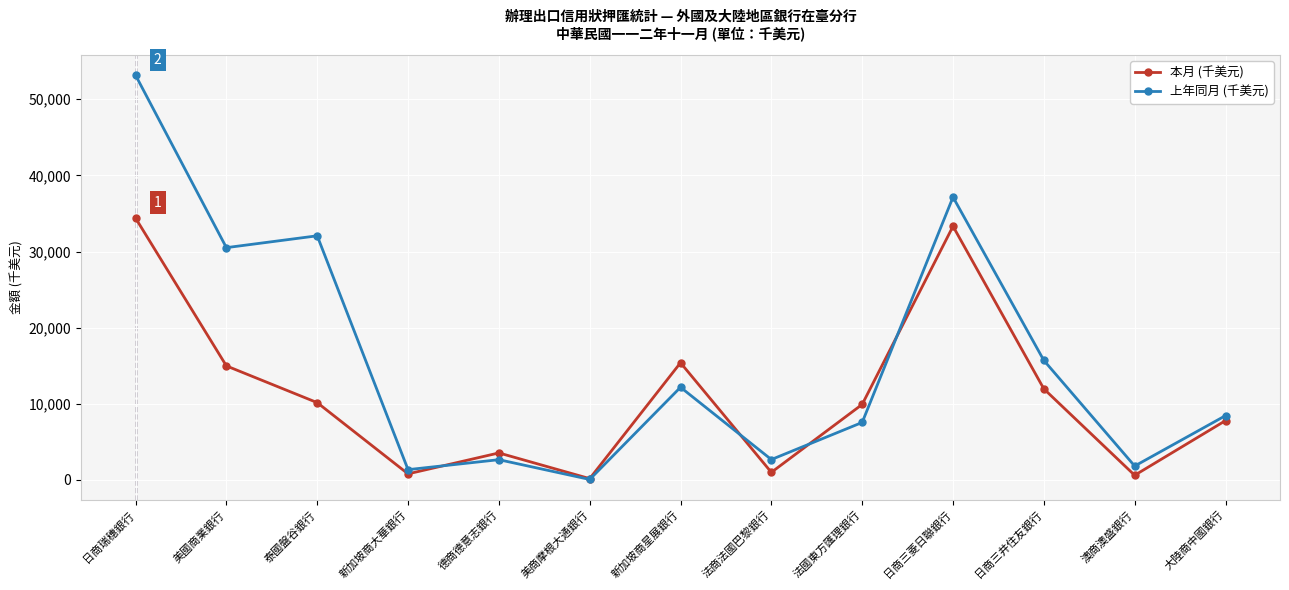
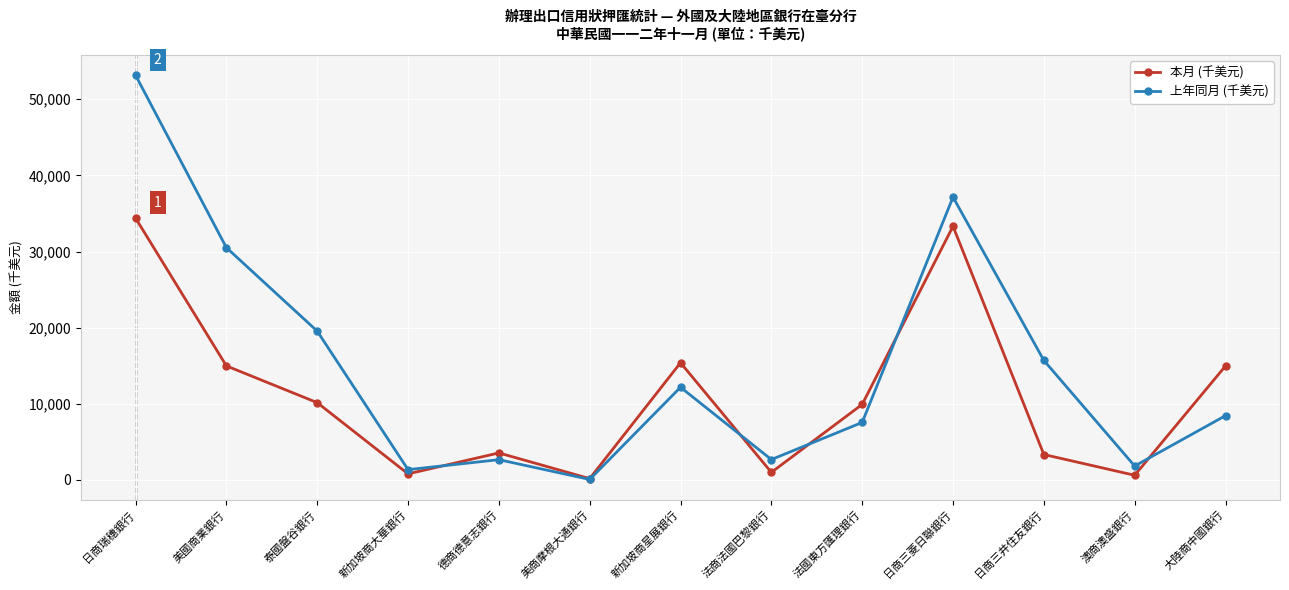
  {
    "本月 (千美元)": {
      "美國商業銀行": "15,000",
      "泰國盤谷銀行": "10,000",
      "新加坡商大華銀行": "1,000",
      "德商德意志銀行": "4,000",
      "新加坡商星展銀行": "15,000",
      "法商法國巴黎銀行": "1,000",
      "法國東方匯理銀行": "10,000",
      "日商三菱日聯銀行": "33,000",
-     "日商三井住友銀行": "12,000",
+     "日商三井住友銀行": "3,000",
      "澳商澳盛銀行": "1,000",
-     "大陸商中國銀行": "8,000"
+     "大陸商中國銀行": "15,000"
    },
    "上年同月 (千美元)": {
      "美國商業銀行": "31,000",
-     "泰國盤谷銀行": "32,000",
+     "泰國盤谷銀行": "20,000",
      "新加坡商大華銀行": "1,000",
      "德商德意志銀行": "3,000",
      "新加坡商星展銀行": "12,000",
      "法商法國巴黎銀行": "3,000",
      "法國東方匯理銀行": "8,000",
      "日商三菱日聯銀行": "37,000",
      "日商三井住友銀行": "16,000",
      "澳商澳盛銀行": "2,000",
      "大陸商中國銀行": "8,000"
    }
  }
